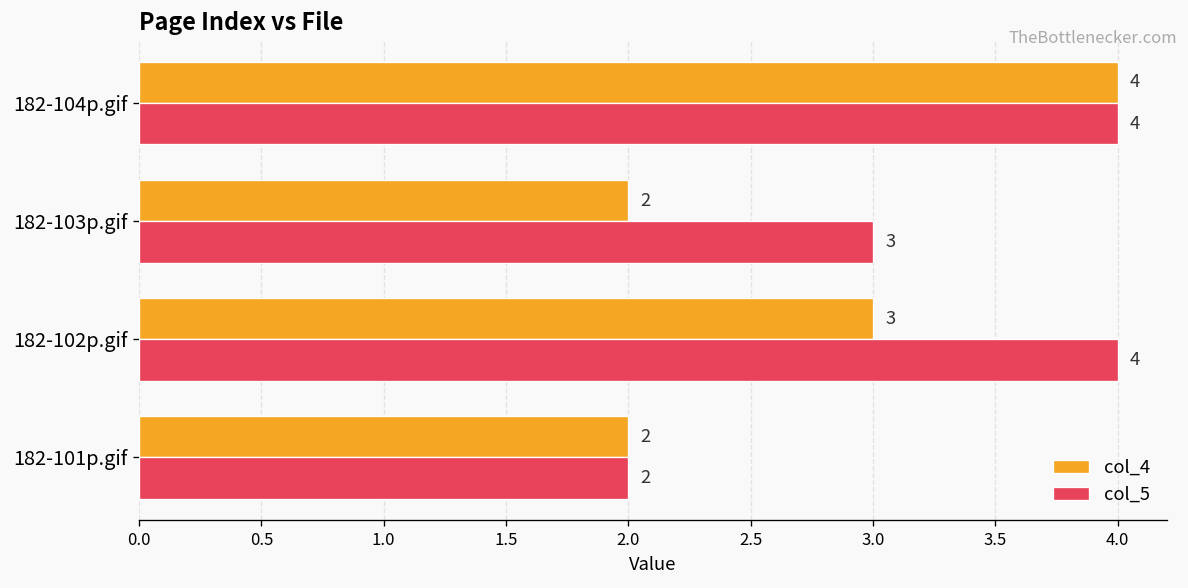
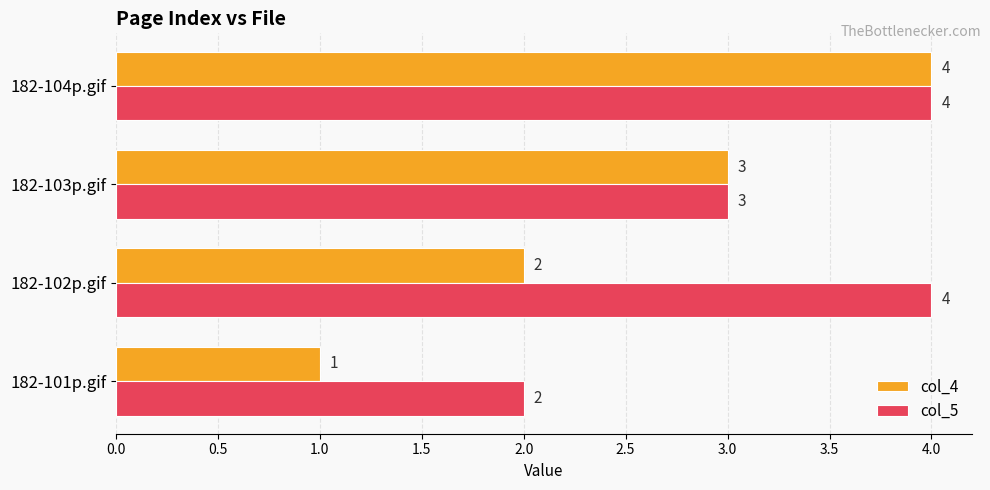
  {
    "col_4": {
      "182-104p.gif": 4,
-     "182-103p.gif": 2,
-     "182-102p.gif": 3,
-     "182-101p.gif": 2
+     "182-103p.gif": 3,
+     "182-102p.gif": 2,
+     "182-101p.gif": 1
    },
    "col_5": {
      "182-104p.gif": 4,
      "182-103p.gif": 3,
      "182-102p.gif": 4,
      "182-101p.gif": 2
    }
  }
